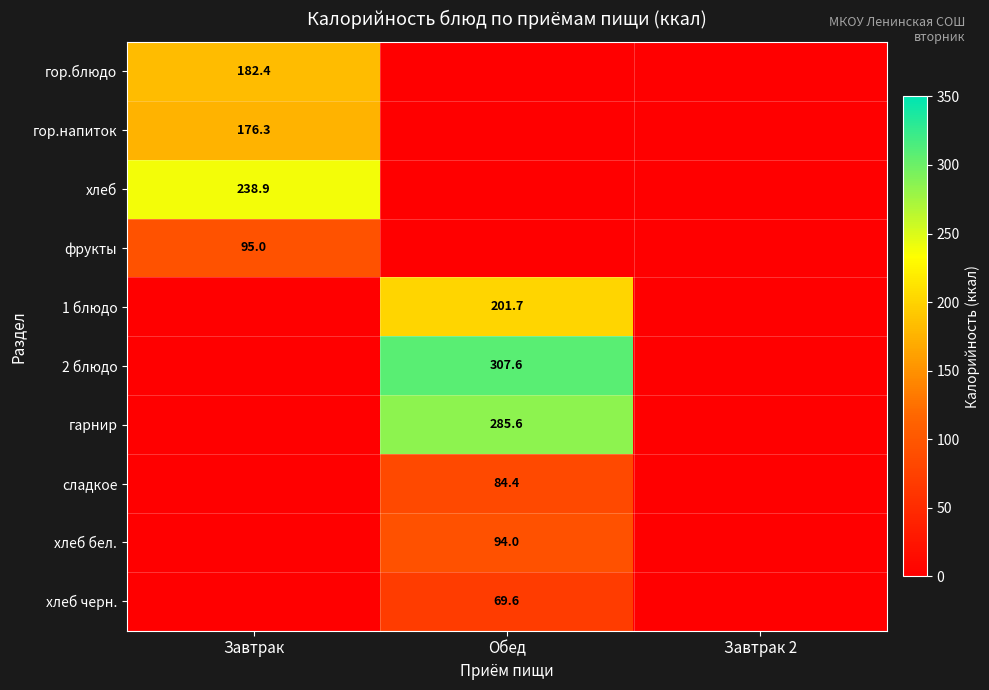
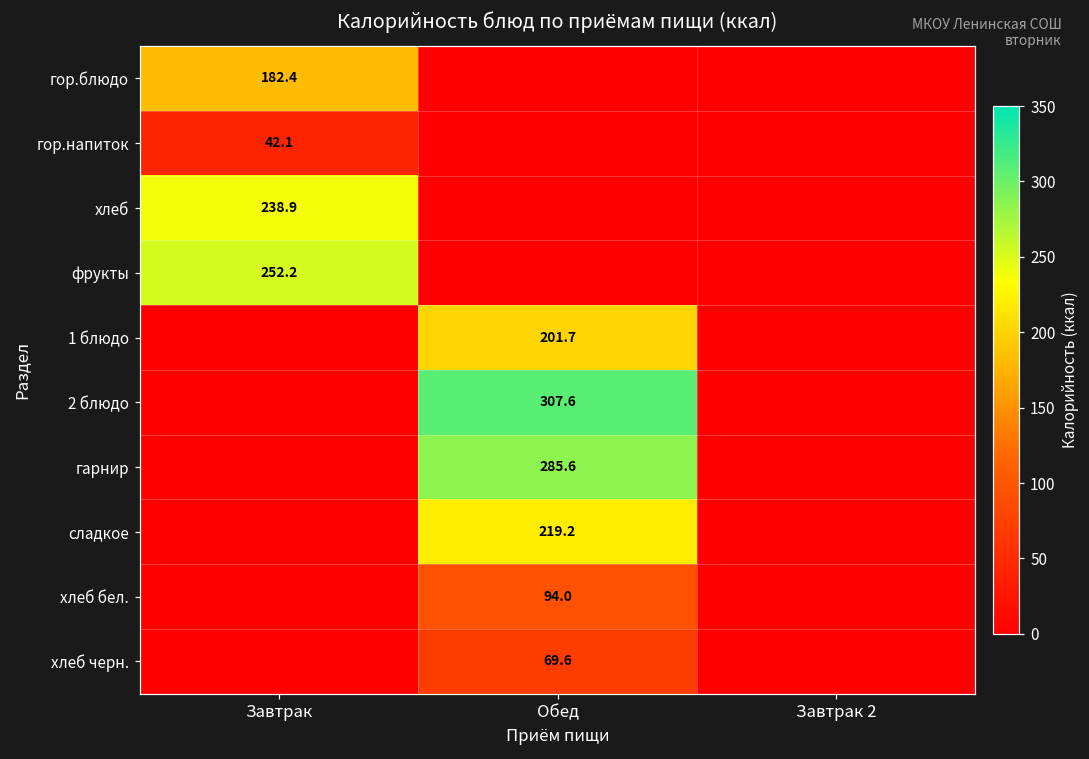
  {
    "гор.блюдо": {
      "Завтрак": 182.4
    },
    "гор.напиток": {
-     "Завтрак": 176.3
+     "Завтрак": 42.1
    },
    "хлеб": {
      "Завтрак": 238.9
    },
    "фрукты": {
-     "Завтрак": 95.0
+     "Завтрак": 252.2
    },
    "1 блюдо": {
      "Обед": 201.7
    },
    "2 блюдо": {
      "Обед": 307.6
    },
    "гарнир": {
      "Обед": 285.6
    },
    "сладкое": {
-     "Обед": 84.4
+     "Обед": 219.2
    },
    "хлеб бел.": {
      "Обед": 94.0
    },
    "хлеб черн.": {
      "Обед": 69.6
    }
  }
